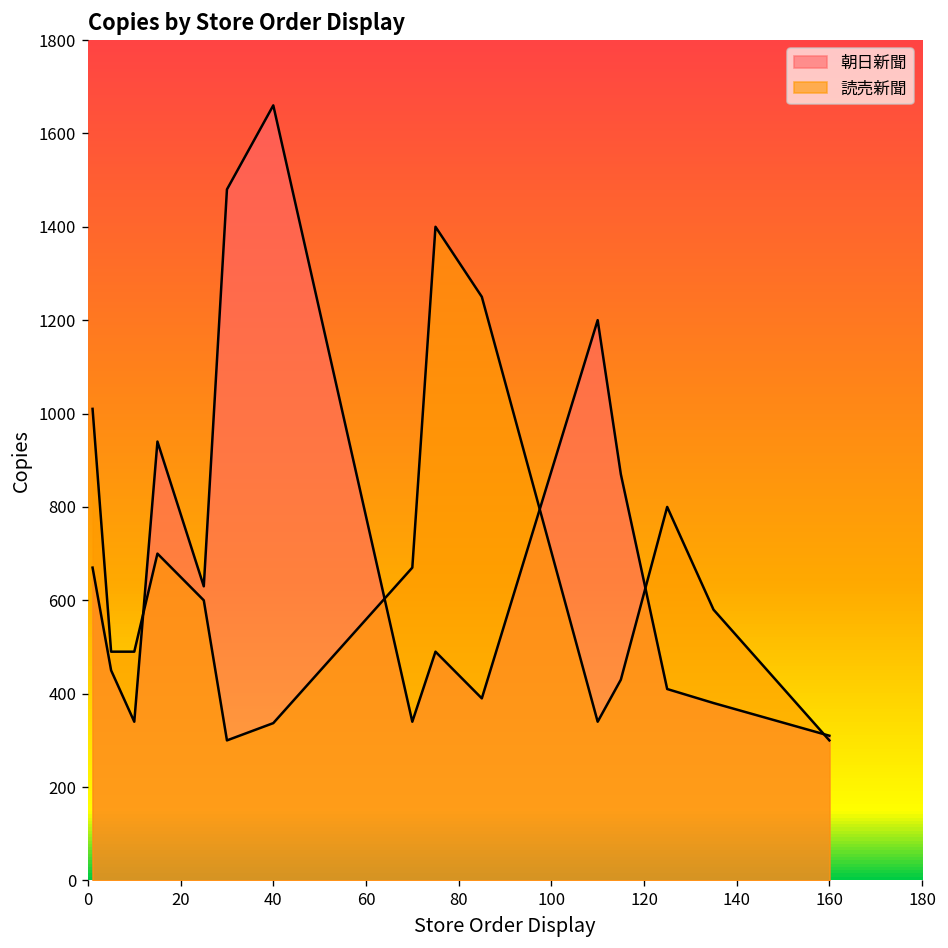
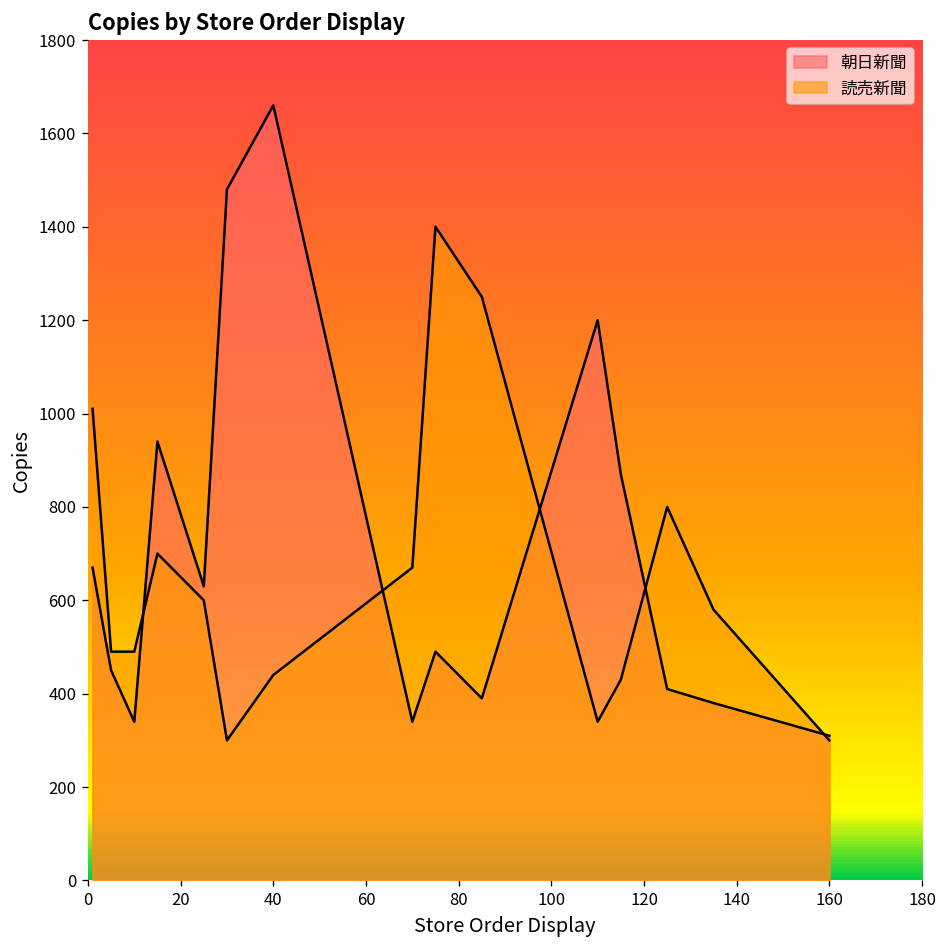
  {
    "朝日新聞": {
      "40": 1660,
      "160": 310
    },
    "読売新聞": {
-     "40": 340,
+     "40": 440,
      "160": 300
    }
  }
